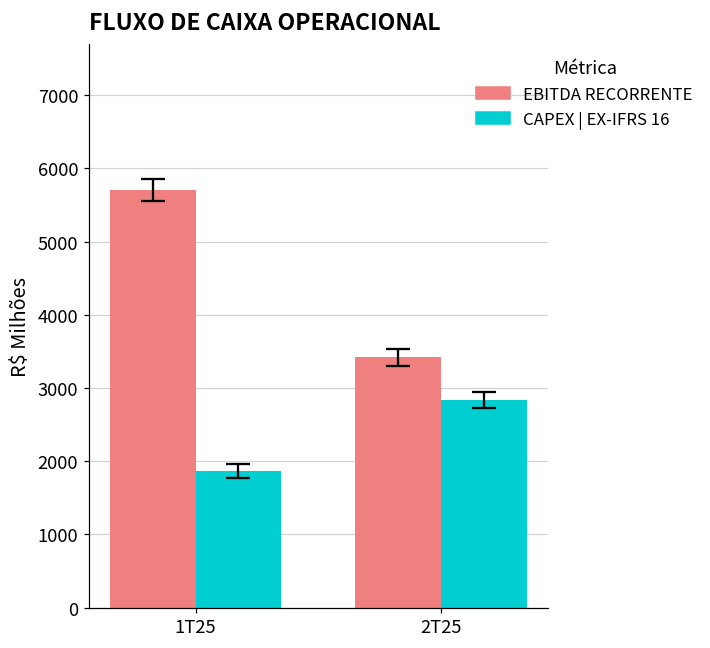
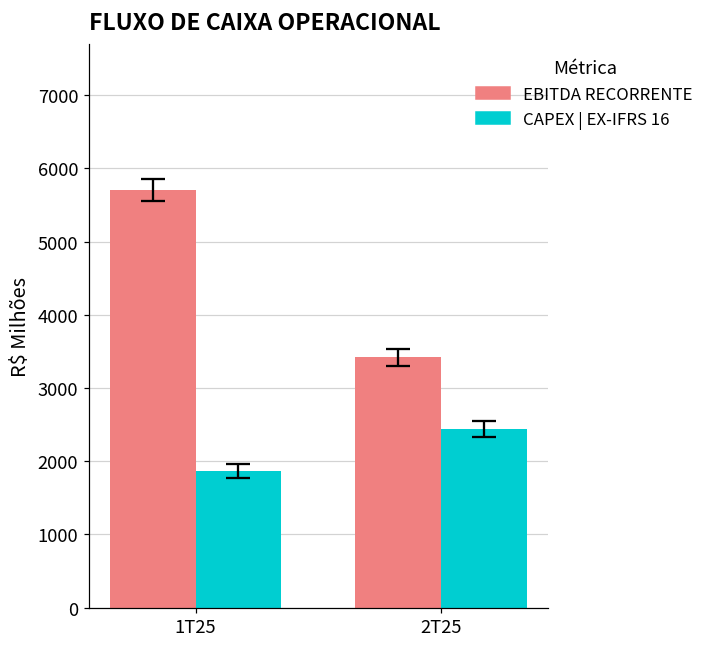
  {
    "EBITDA RECORRENTE": {
      "1T25": 5700,
      "2T25": 3400
    },
    "CAPEX | EX-IFRS 16": {
      "1T25": 1900,
-     "2T25": 2800
+     "2T25": 2400
    }
  }
